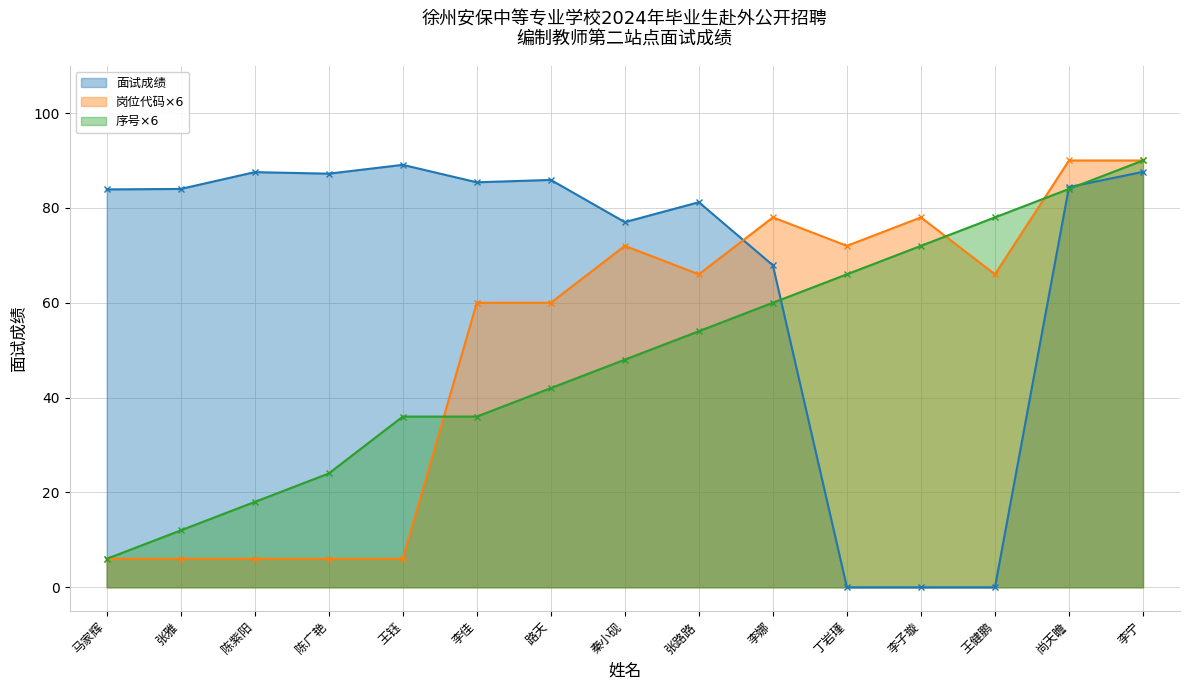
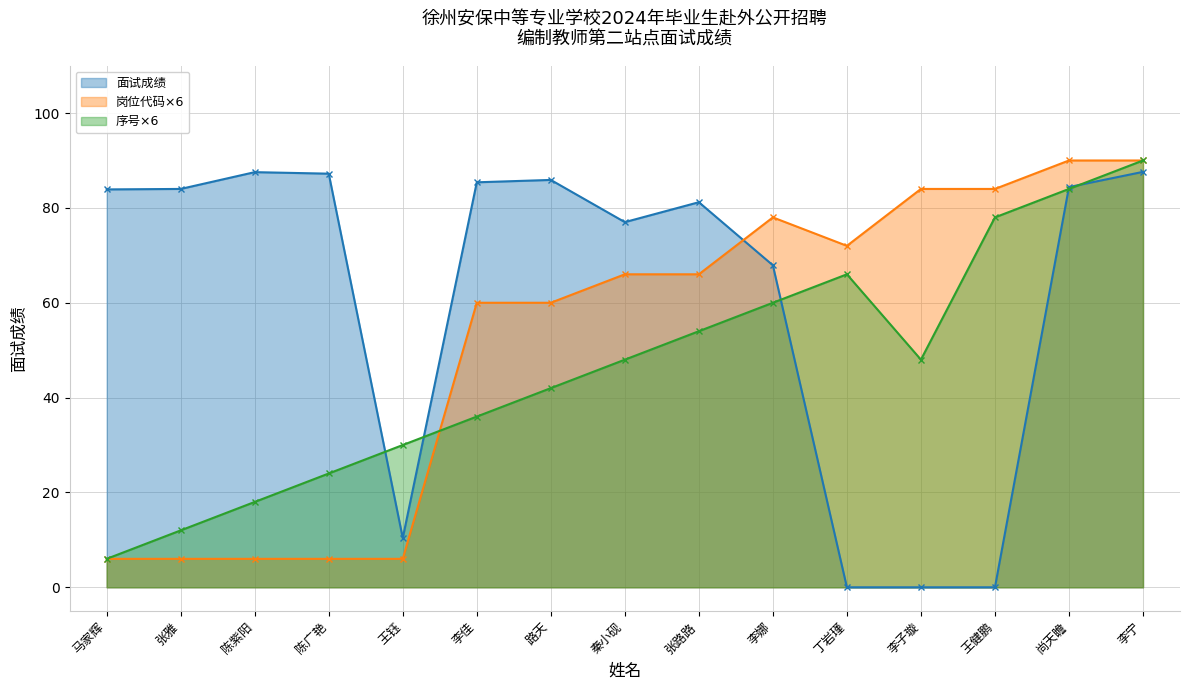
  {
    "面试成绩": {
      "马家辉": 84,
      "张雅": 84,
      "陈紫阳": 88,
      "陈广艳": 87,
-     "王钰": 89,
+     "王钰": 10,
      "李佳": 85,
      "路天": 86,
      "秦小砚": 77,
      "张路路": 81,
      "李娜": 68,
      "丁岩瑾": 0,
      "李子璇": 0,
      "王健鹏": 0,
      "李宁": 88
    },
    "岗位代码×6": {
      "张雅": 6,
      "陈紫阳": 6,
      "陈广艳": 6,
      "王钰": 6,
      "李佳": 60,
      "路天": 60,
-     "秦小砚": 72,
+     "秦小砚": 66,
      "张路路": 66,
      "李娜": 78,
      "丁岩瑾": 72,
-     "李子璇": 78,
-     "王健鹏": 66,
+     "李子璇": 84,
+     "王健鹏": 84,
      "尚天瞻": 90
    },
    "序号×6": {
      "张雅": 12,
      "陈紫阳": 18,
      "陈广艳": 24,
-     "王钰": 36,
+     "王钰": 30,
      "李佳": 36,
      "路天": 42,
      "秦小砚": 48,
      "张路路": 54,
      "李娜": 60,
      "丁岩瑾": 66,
-     "李子璇": 72,
+     "李子璇": 48,
      "王健鹏": 78
    }
  }
